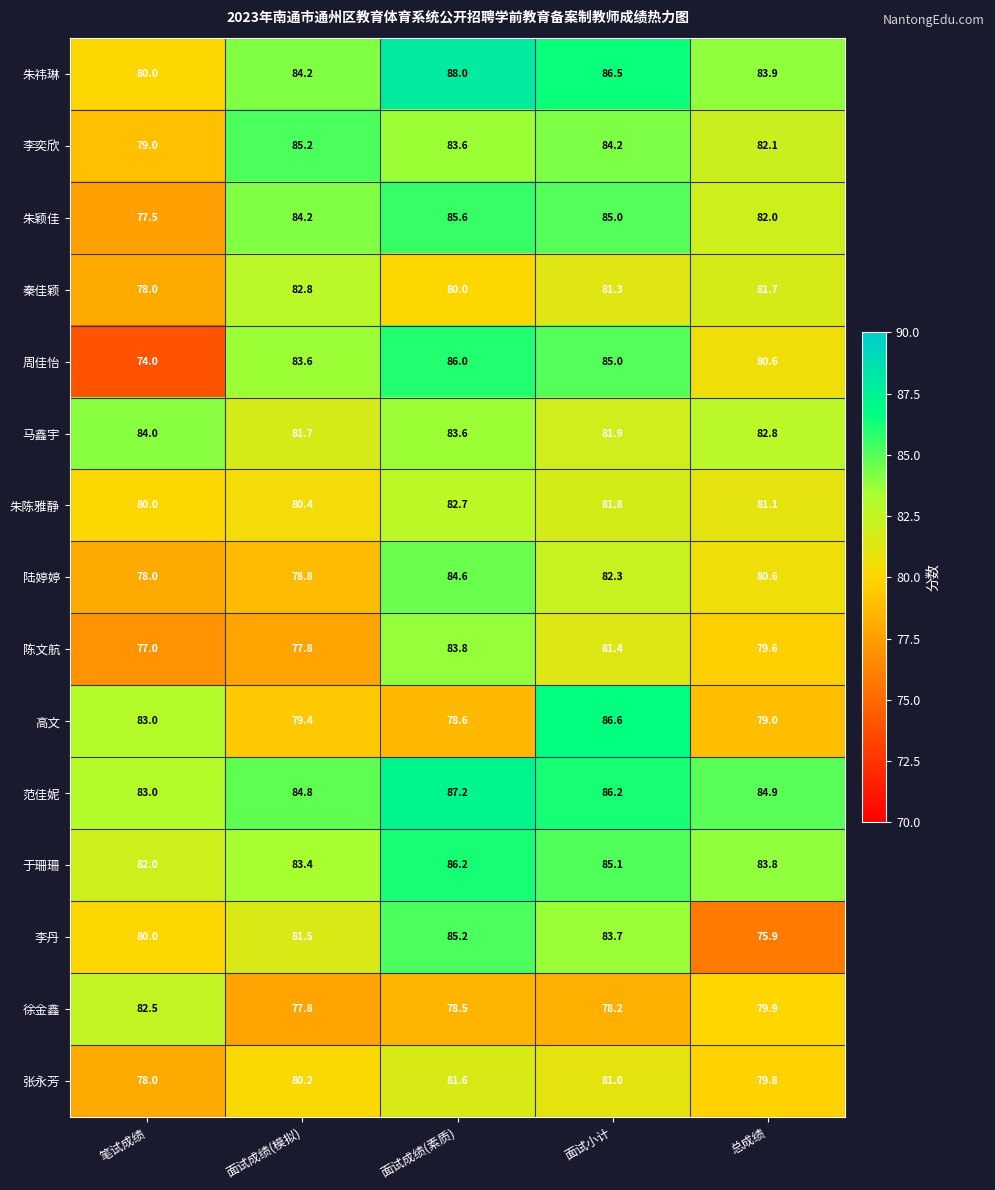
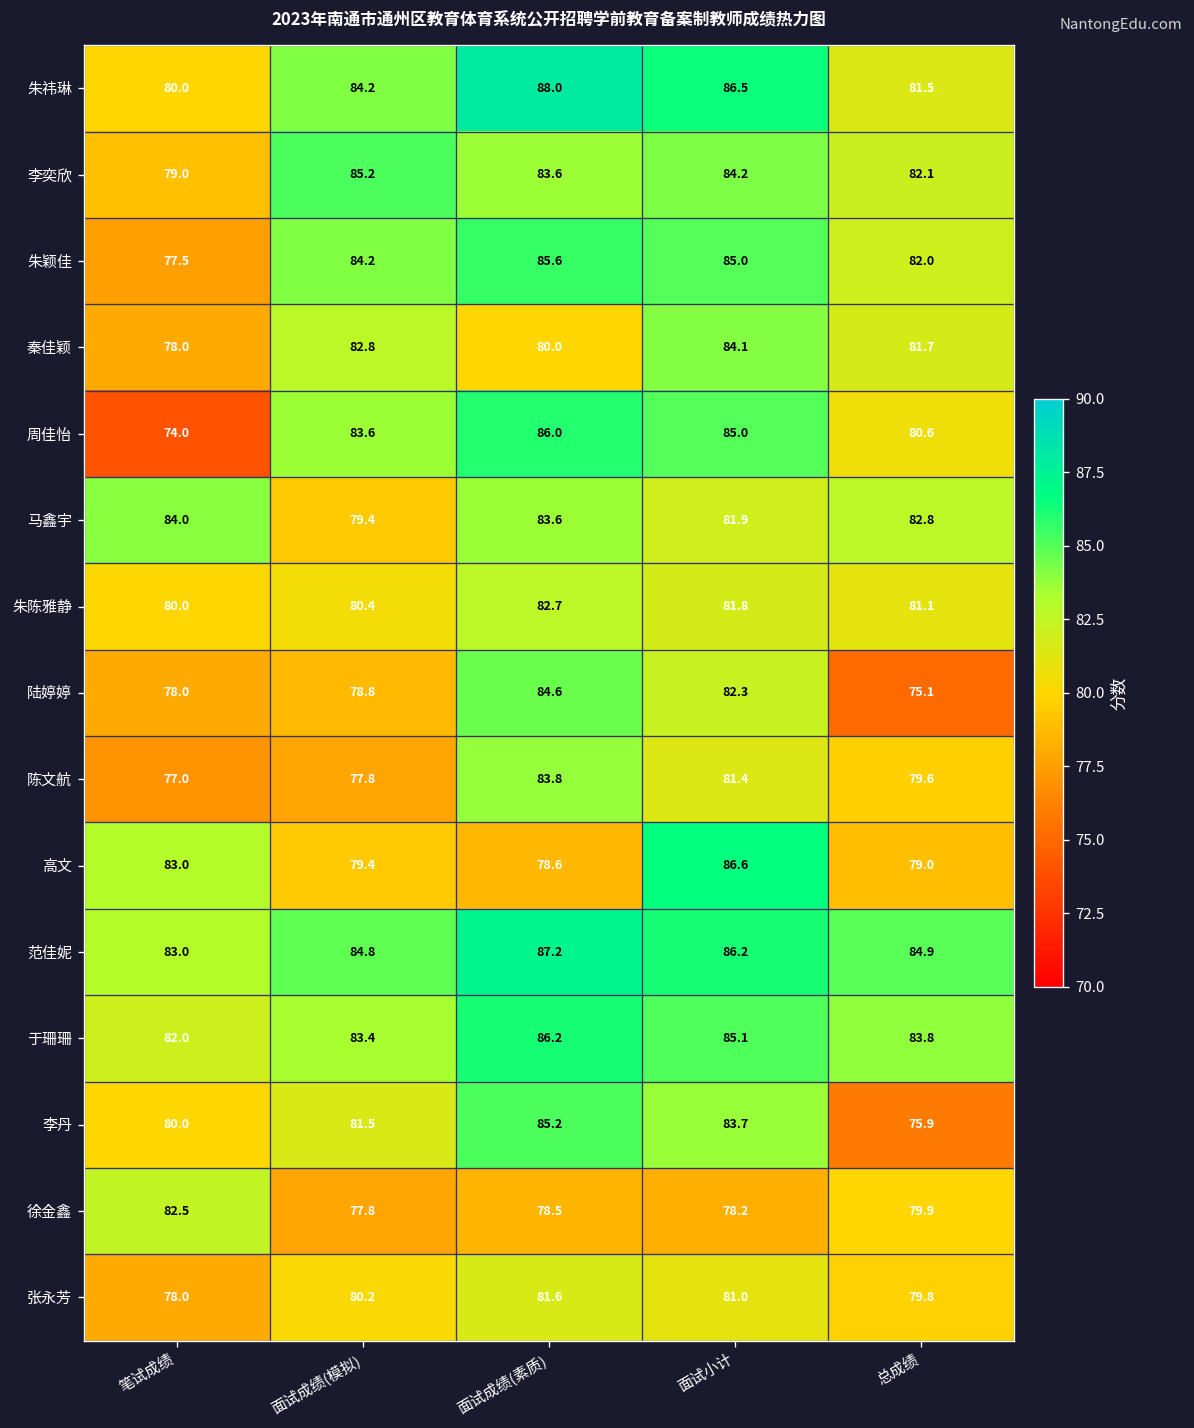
  {
    "朱祎琳": {
      "笔试成绩": 80.0,
      "面试成绩(模拟)": 84.2,
      "面试成绩(素质)": 88.0,
      "面试小计": 86.5,
-     "总成绩": 83.9
+     "总成绩": 81.5
    },
    "李奕欣": {
      "笔试成绩": 79.0,
      "面试成绩(模拟)": 85.2,
      "面试成绩(素质)": 83.6,
      "面试小计": 84.2,
      "总成绩": 82.1
    },
    "朱颖佳": {
      "笔试成绩": 77.5,
      "面试成绩(模拟)": 84.2,
      "面试成绩(素质)": 85.6,
      "面试小计": 85.0,
      "总成绩": 82.0
    },
    "秦佳颖": {
      "笔试成绩": 78.0,
      "面试成绩(模拟)": 82.8,
      "面试成绩(素质)": 80.0,
-     "面试小计": 81.3,
+     "面试小计": 84.1,
      "总成绩": 81.7
    },
    "周佳怡": {
      "笔试成绩": 74.0,
      "面试成绩(模拟)": 83.6,
      "面试成绩(素质)": 86.0,
      "面试小计": 85.0,
      "总成绩": 80.6
    },
    "马鑫宇": {
      "笔试成绩": 84.0,
-     "面试成绩(模拟)": 81.7,
+     "面试成绩(模拟)": 79.4,
      "面试成绩(素质)": 83.6,
      "面试小计": 81.9,
      "总成绩": 82.8
    },
    "朱陈雅静": {
      "笔试成绩": 80.0,
      "面试成绩(模拟)": 80.4,
      "面试成绩(素质)": 82.7,
      "面试小计": 81.8,
      "总成绩": 81.1
    },
    "陆婷婷": {
      "笔试成绩": 78.0,
      "面试成绩(模拟)": 78.8,
      "面试成绩(素质)": 84.6,
      "面试小计": 82.3,
-     "总成绩": 80.6
+     "总成绩": 75.1
    },
    "陈文航": {
      "笔试成绩": 77.0,
      "面试成绩(模拟)": 77.8,
      "面试成绩(素质)": 83.8,
      "面试小计": 81.4,
      "总成绩": 79.6
    },
    "高文": {
      "笔试成绩": 83.0,
      "面试成绩(模拟)": 79.4,
      "面试成绩(素质)": 78.6,
      "面试小计": 86.6,
      "总成绩": 79.0
    },
    "范佳妮": {
      "笔试成绩": 83.0,
      "面试成绩(模拟)": 84.8,
      "面试成绩(素质)": 87.2,
      "面试小计": 86.2,
      "总成绩": 84.9
    },
    "于珊珊": {
      "笔试成绩": 82.0,
      "面试成绩(模拟)": 83.4,
      "面试成绩(素质)": 86.2,
      "面试小计": 85.1,
      "总成绩": 83.8
    },
    "李丹": {
      "笔试成绩": 80.0,
      "面试成绩(模拟)": 81.5,
      "面试成绩(素质)": 85.2,
      "面试小计": 83.7,
      "总成绩": 75.9
    },
    "徐金鑫": {
      "笔试成绩": 82.5,
      "面试成绩(模拟)": 77.8,
      "面试成绩(素质)": 78.5,
      "面试小计": 78.2,
      "总成绩": 79.9
    },
    "张永芳": {
      "笔试成绩": 78.0,
      "面试成绩(模拟)": 80.2,
      "面试成绩(素质)": 81.6,
      "面试小计": 81.0,
      "总成绩": 79.8
    }
  }
